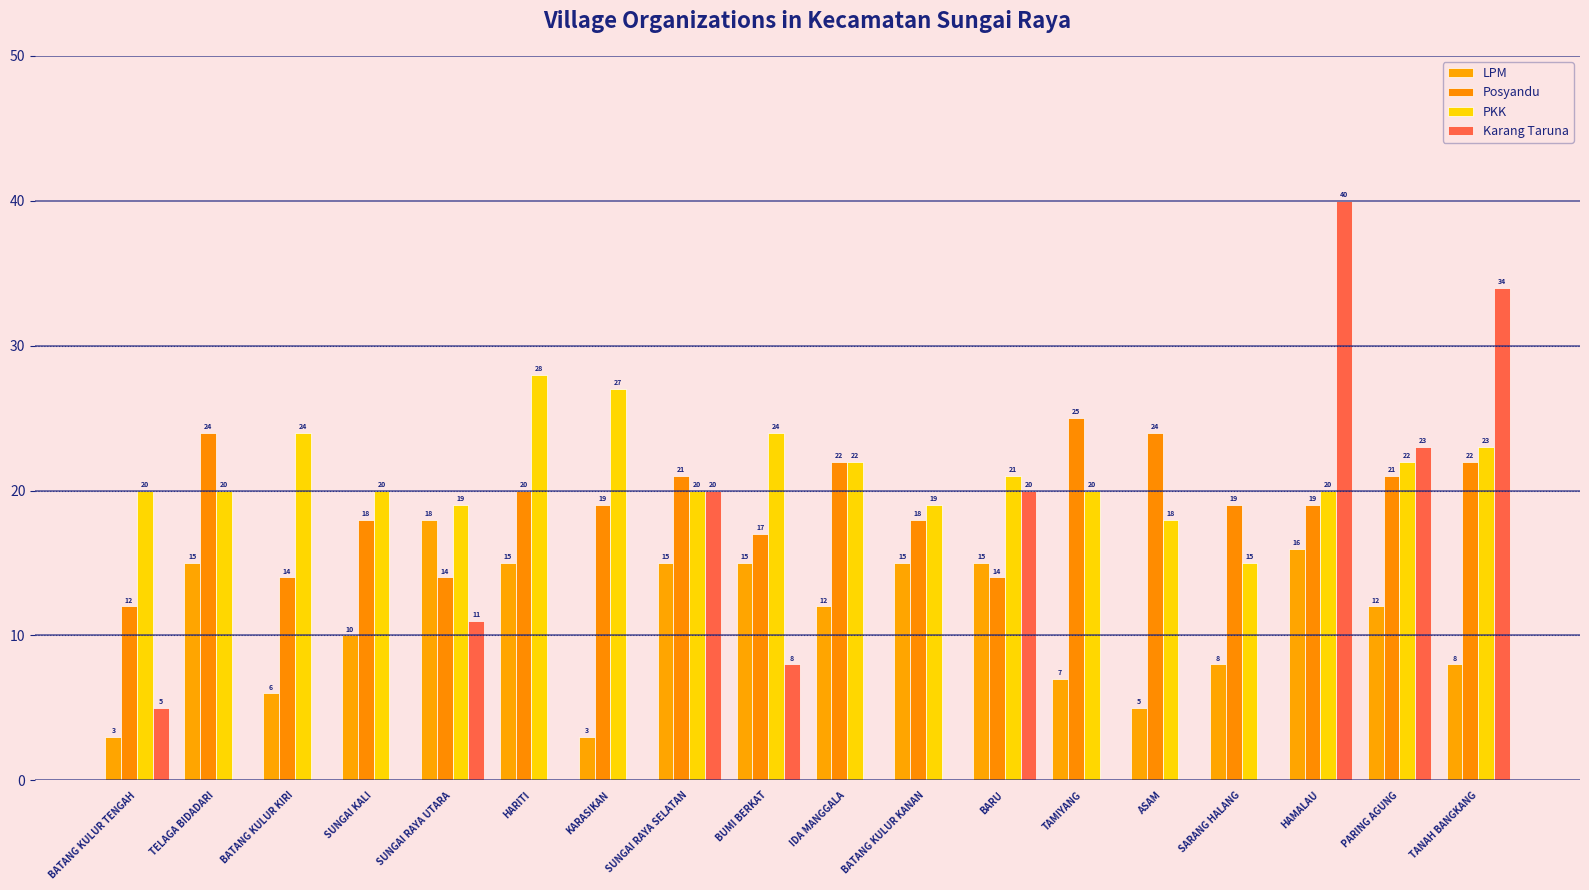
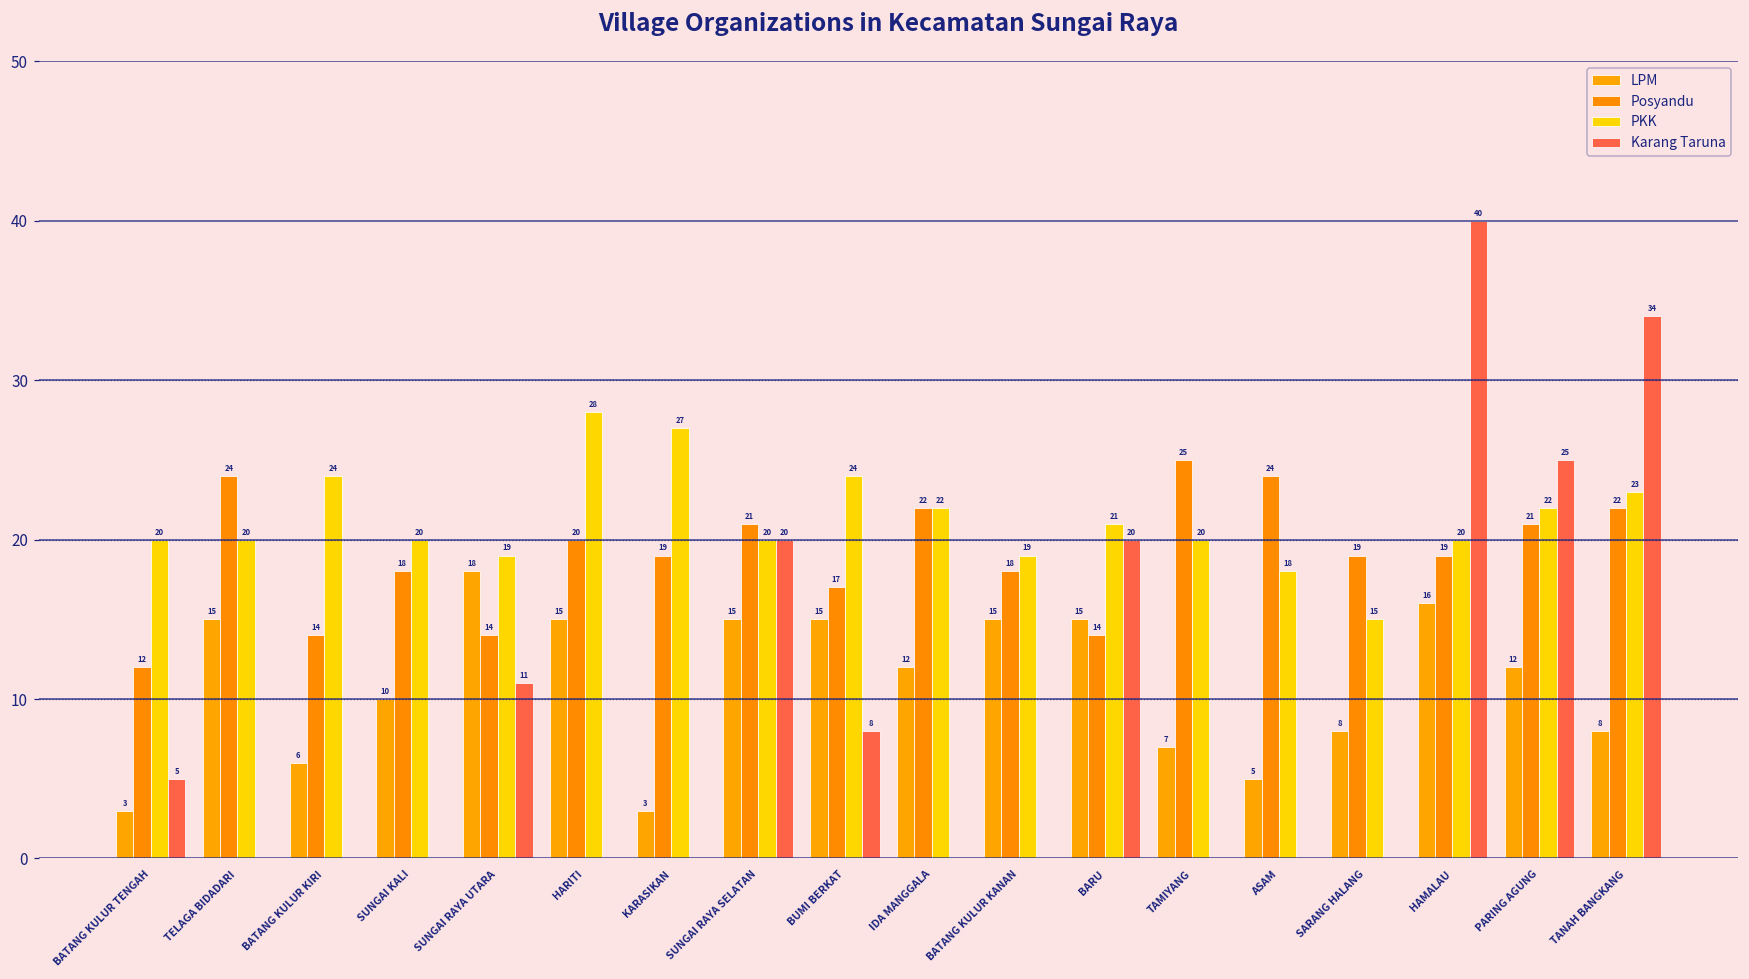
  {
    "Karang Taruna": {
      "BATANG KULUR TENGAH": 5,
      "SUNGAI RAYA UTARA": 11,
      "SUNGAI RAYA SELATAN": 20,
      "BUMI BERKAT": 8,
      "BARU": 20,
      "HAMALAU": 40,
-     "PARING AGUNG": 23,
+     "PARING AGUNG": 25,
      "TANAH BANGKANG": 34
    }
  }
